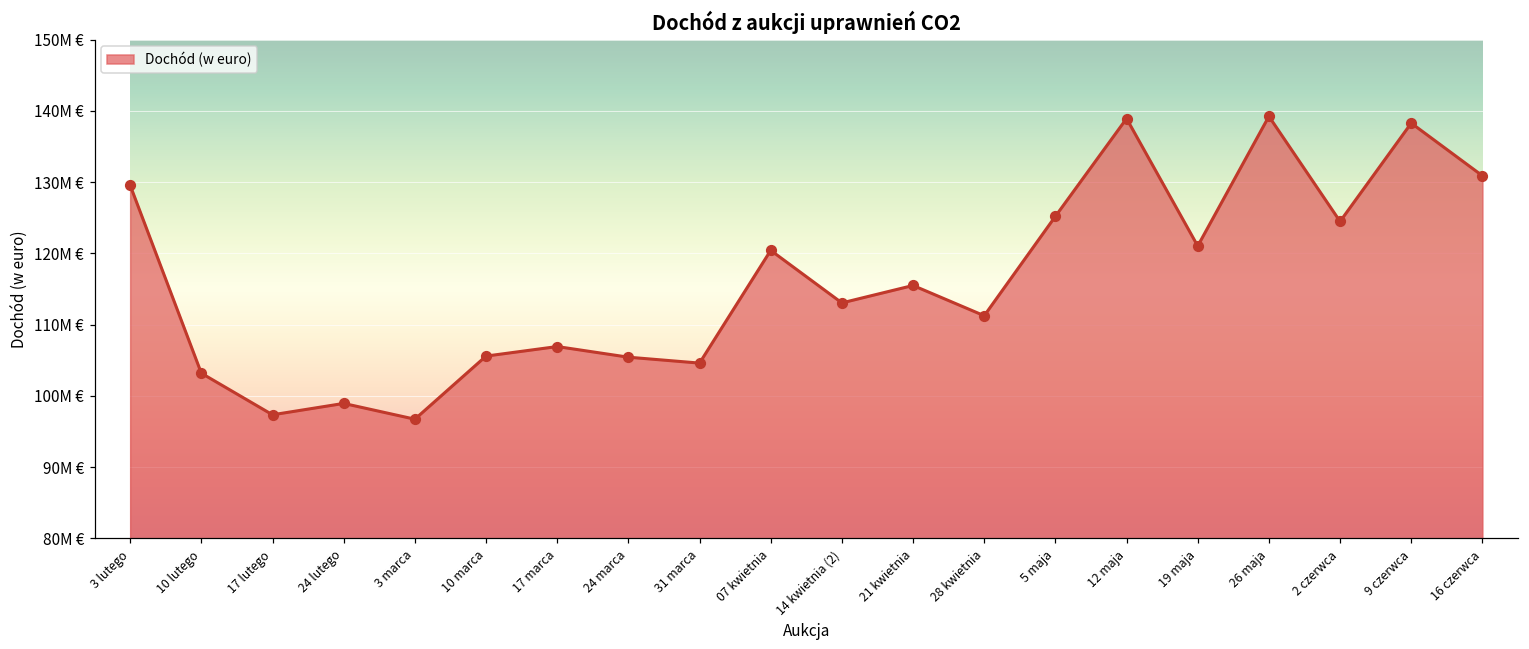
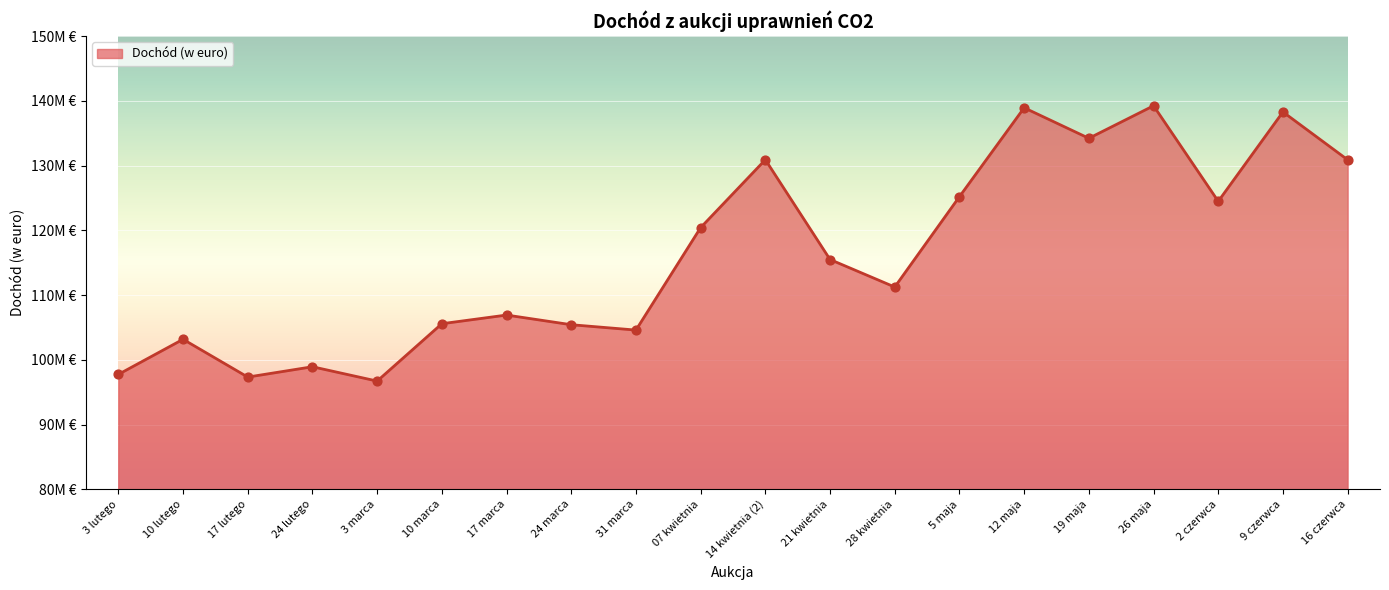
  {
-   "3 lutego": "130M €",
+   "3 lutego": "98M €",
    "10 lutego": "103M €",
    "17 lutego": "97M €",
    "24 lutego": "99M €",
    "3 marca": "97M €",
    "10 marca": "106M €",
    "17 marca": "107M €",
    "24 marca": "105M €",
    "31 marca": "105M €",
    "07 kwietnia": "120M €",
-   "14 kwietnia (2)": "113M €",
+   "14 kwietnia (2)": "131M €",
    "21 kwietnia": "115M €",
    "28 kwietnia": "111M €",
    "5 maja": "125M €",
    "12 maja": "139M €",
-   "19 maja": "121M €",
+   "19 maja": "134M €",
    "26 maja": "139M €",
    "2 czerwca": "124M €",
    "9 czerwca": "138M €",
    "16 czerwca": "131M €"
  }
